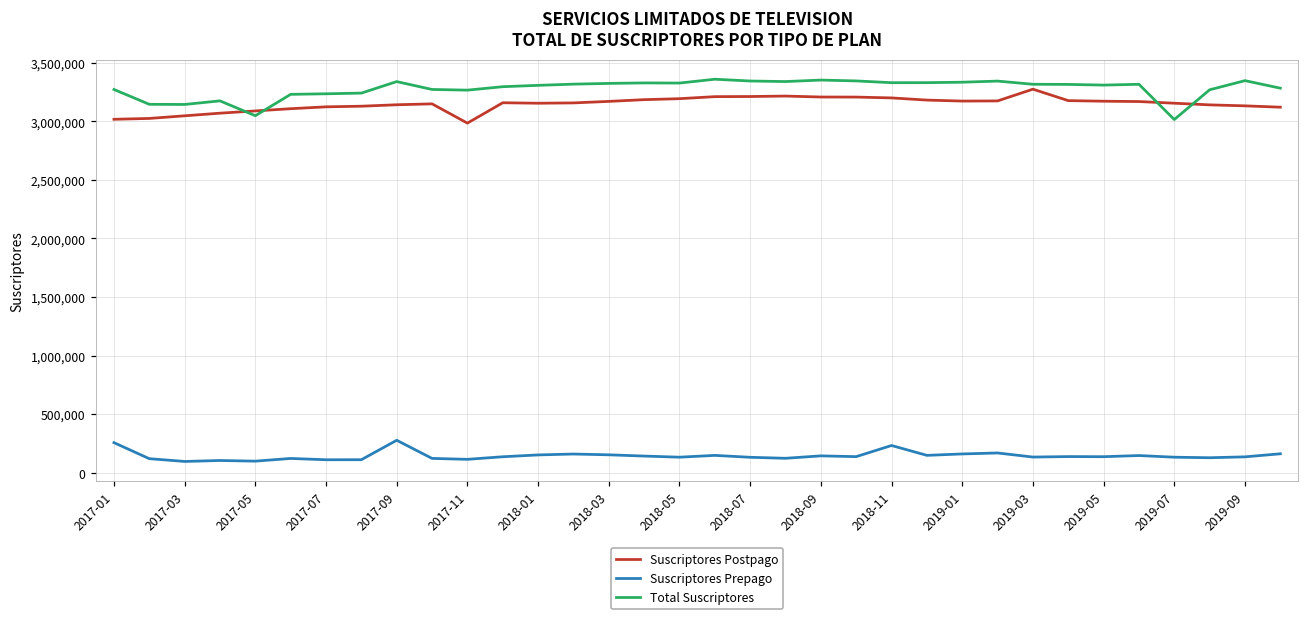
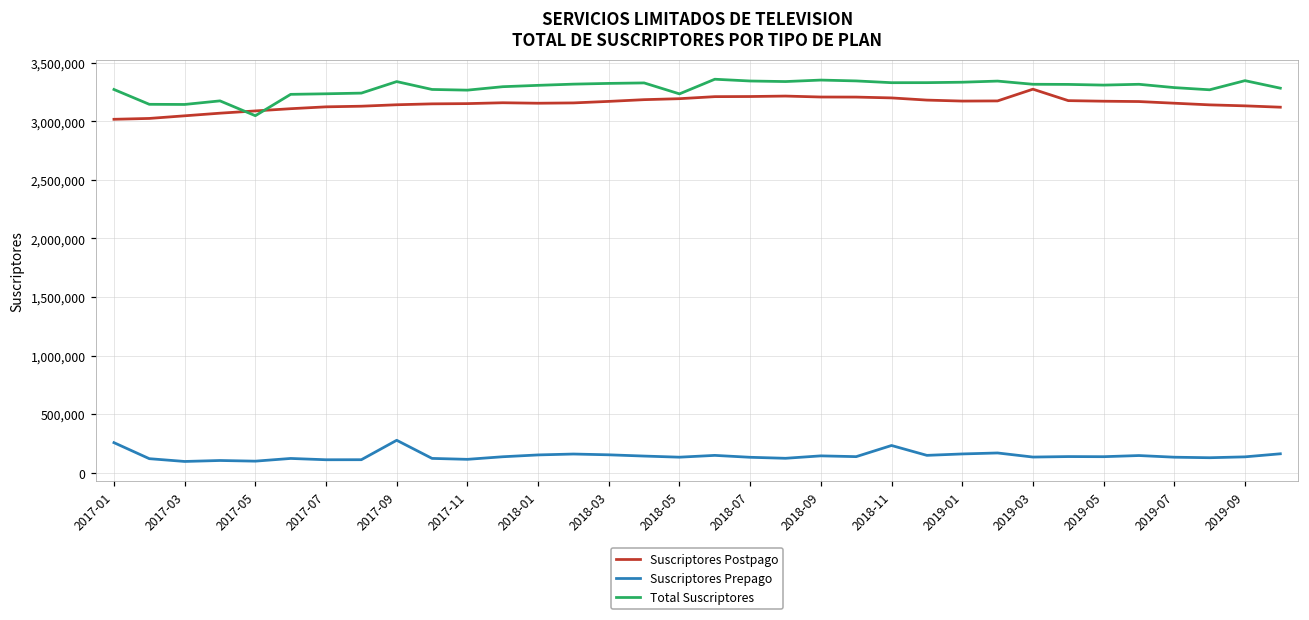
  {
    "Suscriptores Postpago": {
      "2017-01": "3,020,000",
      "2017-03": "3,050,000",
      "2017-05": "3,090,000",
      "2017-07": "3,120,000",
      "2017-09": "3,140,000",
-     "2017-11": "2,980,000",
+     "2017-11": "3,150,000",
      "2018-01": "3,150,000",
      "2018-03": "3,170,000",
      "2018-05": "3,190,000",
      "2018-07": "3,210,000",
      "2018-09": "3,210,000",
      "2018-11": "3,200,000",
      "2019-01": "3,170,000",
      "2019-03": "3,270,000",
      "2019-05": "3,170,000",
      "2019-07": "3,150,000",
      "2019-09": "3,130,000"
    },
    "Suscriptores Prepago": {
      "2017-01": "260,000",
      "2017-03": "100,000",
      "2017-05": "100,000",
      "2017-07": "110,000",
      "2017-09": "280,000",
      "2017-11": "110,000",
      "2018-01": "150,000",
      "2018-03": "150,000",
      "2018-05": "130,000",
      "2018-07": "130,000",
      "2018-09": "140,000",
      "2018-11": "230,000",
      "2019-01": "160,000",
      "2019-03": "130,000",
      "2019-05": "140,000",
      "2019-07": "130,000",
      "2019-09": "140,000"
    },
    "Total Suscriptores": {
      "2017-01": "3,270,000",
      "2017-03": "3,140,000",
      "2017-05": "3,050,000",
      "2017-07": "3,230,000",
      "2017-09": "3,340,000",
      "2017-11": "3,270,000",
      "2018-01": "3,310,000",
      "2018-03": "3,320,000",
-     "2018-05": "3,330,000",
+     "2018-05": "3,230,000",
      "2018-07": "3,340,000",
      "2018-09": "3,350,000",
      "2018-11": "3,330,000",
      "2019-01": "3,330,000",
      "2019-03": "3,320,000",
      "2019-05": "3,310,000",
-     "2019-07": "3,010,000",
+     "2019-07": "3,290,000",
      "2019-09": "3,350,000"
    }
  }
